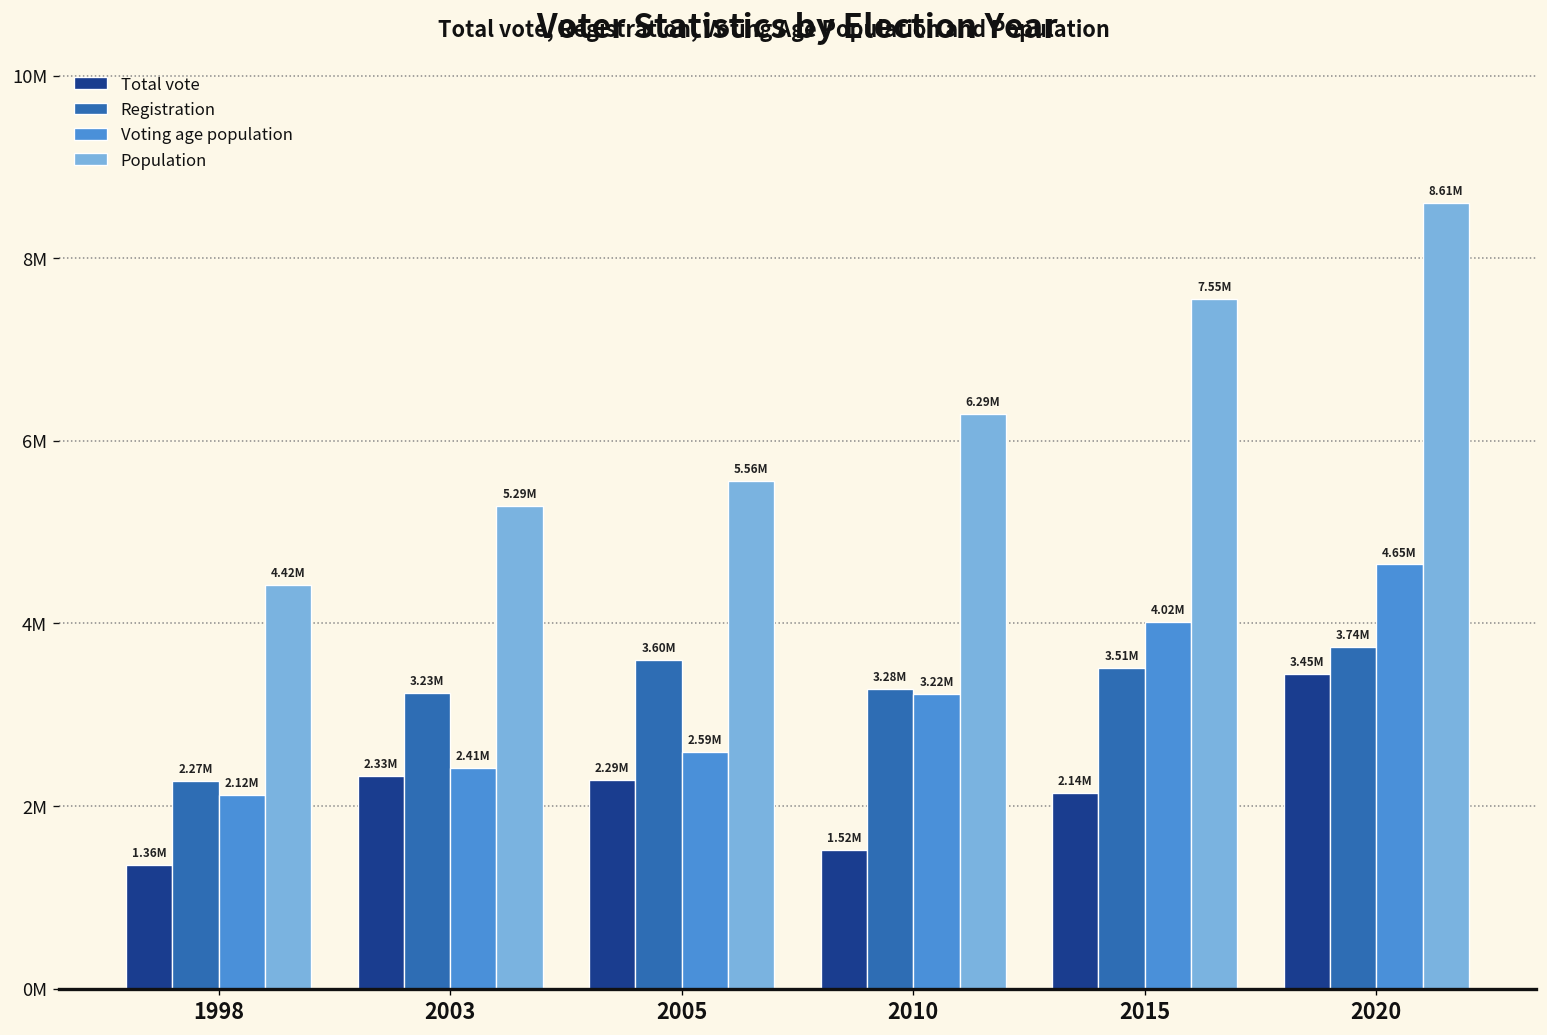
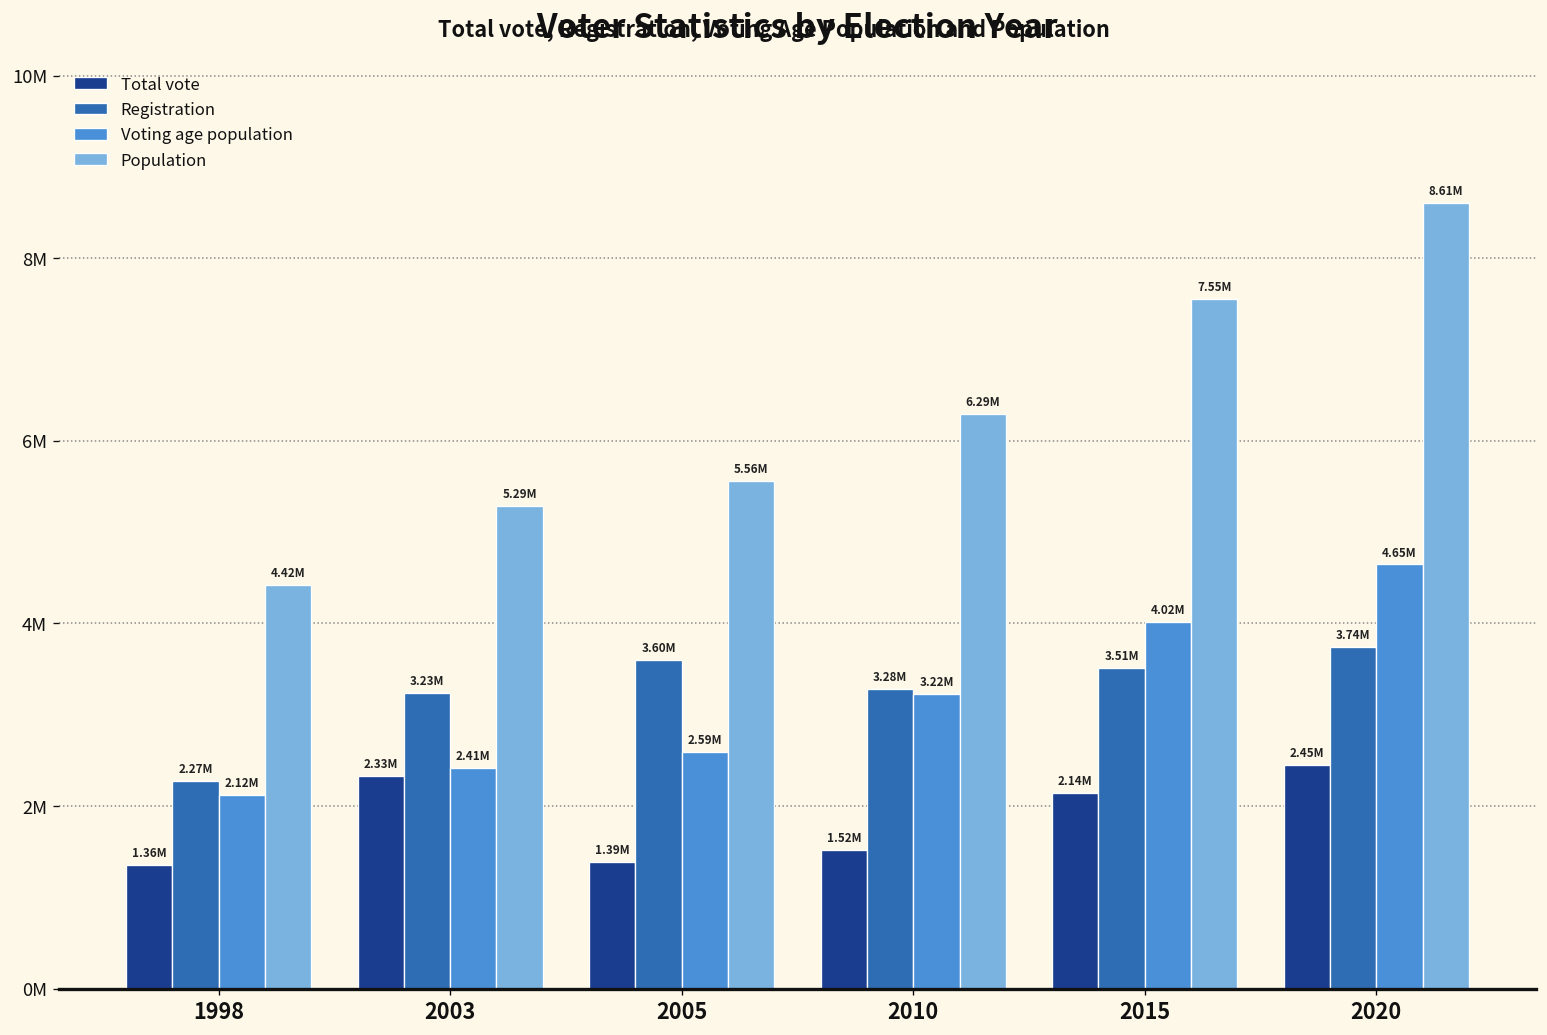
  {
    "Total vote": {
      "1998": "1.36M",
      "2003": "2.33M",
-     "2005": "2.29M",
+     "2005": "1.39M",
      "2010": "1.52M",
      "2015": "2.14M",
-     "2020": "3.45M"
+     "2020": "2.45M"
    }
  }
